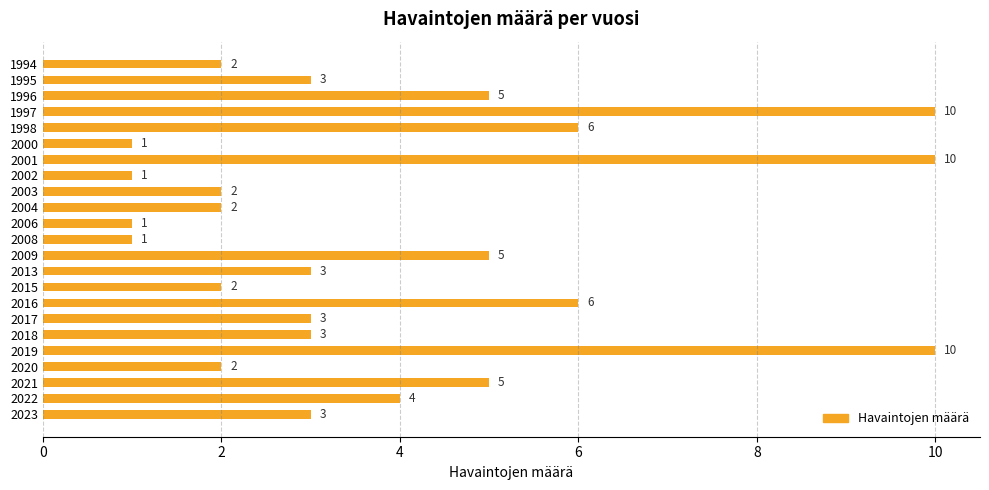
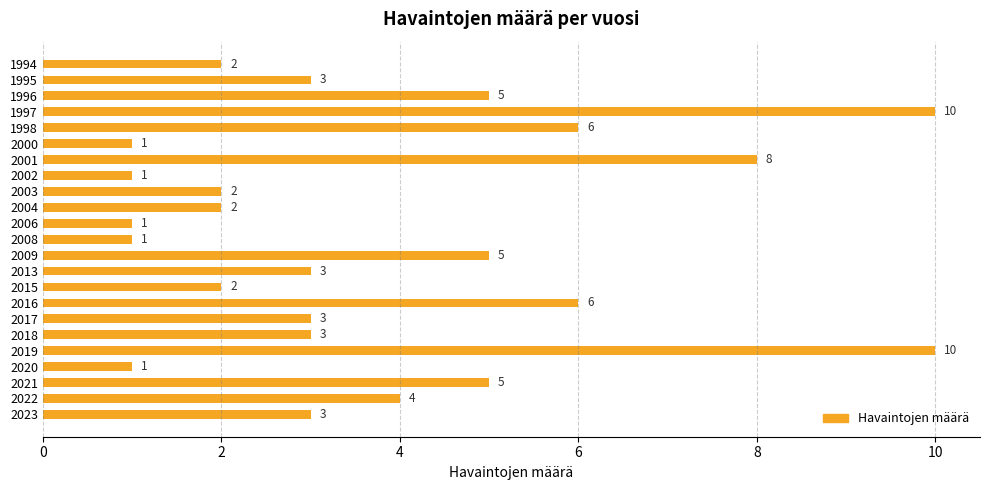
  {
    "1994": 2,
    "1995": 3,
    "1996": 5,
    "1997": 10,
    "1998": 6,
    "2000": 1,
-   "2001": 10,
+   "2001": 8,
    "2002": 1,
    "2003": 2,
    "2004": 2,
    "2006": 1,
    "2008": 1,
    "2009": 5,
    "2013": 3,
    "2015": 2,
    "2016": 6,
    "2017": 3,
    "2018": 3,
    "2019": 10,
-   "2020": 2,
+   "2020": 1,
    "2021": 5,
    "2022": 4,
    "2023": 3
  }
